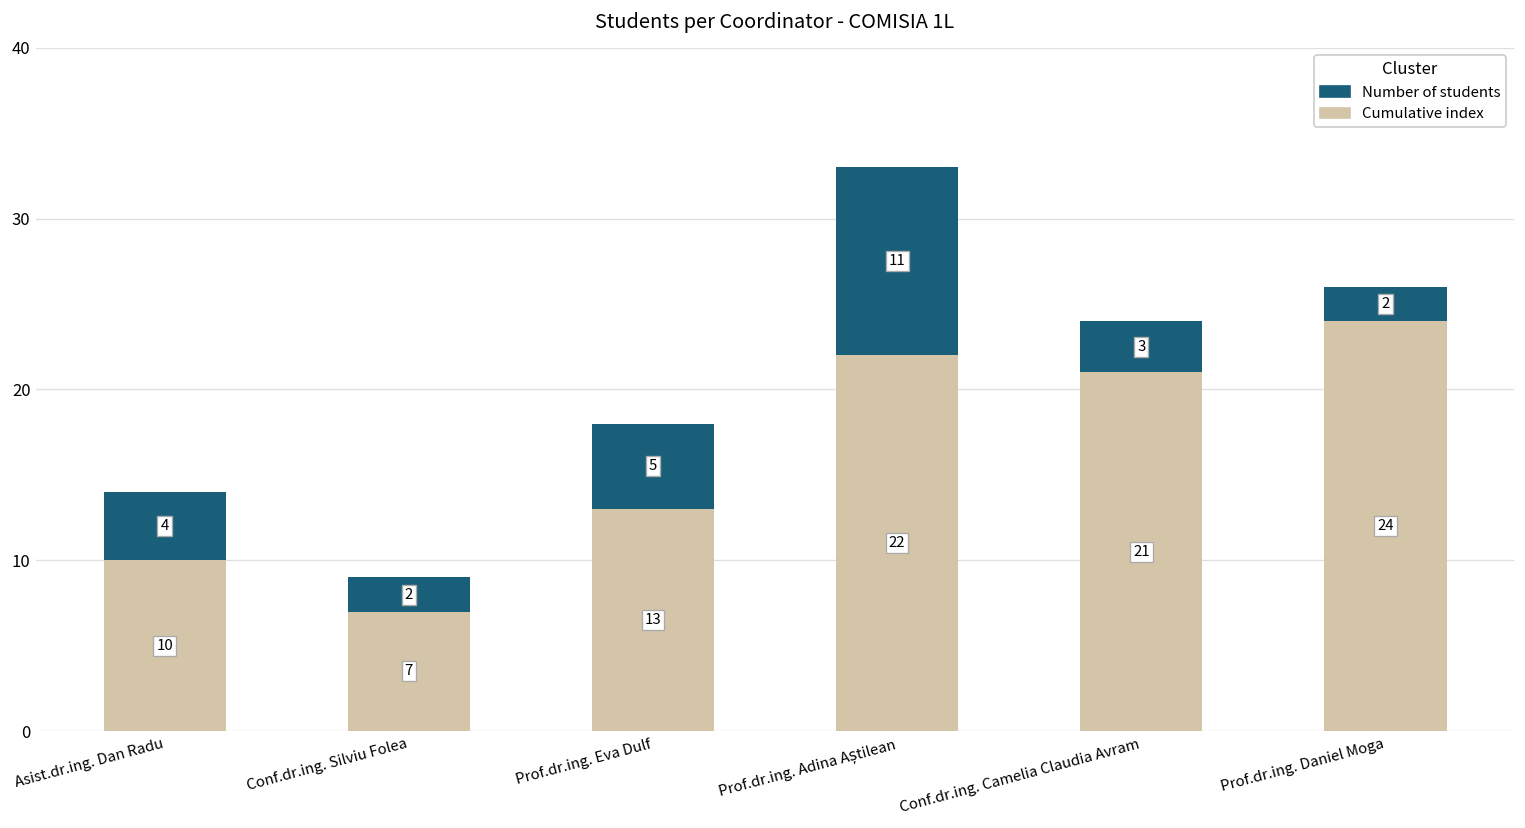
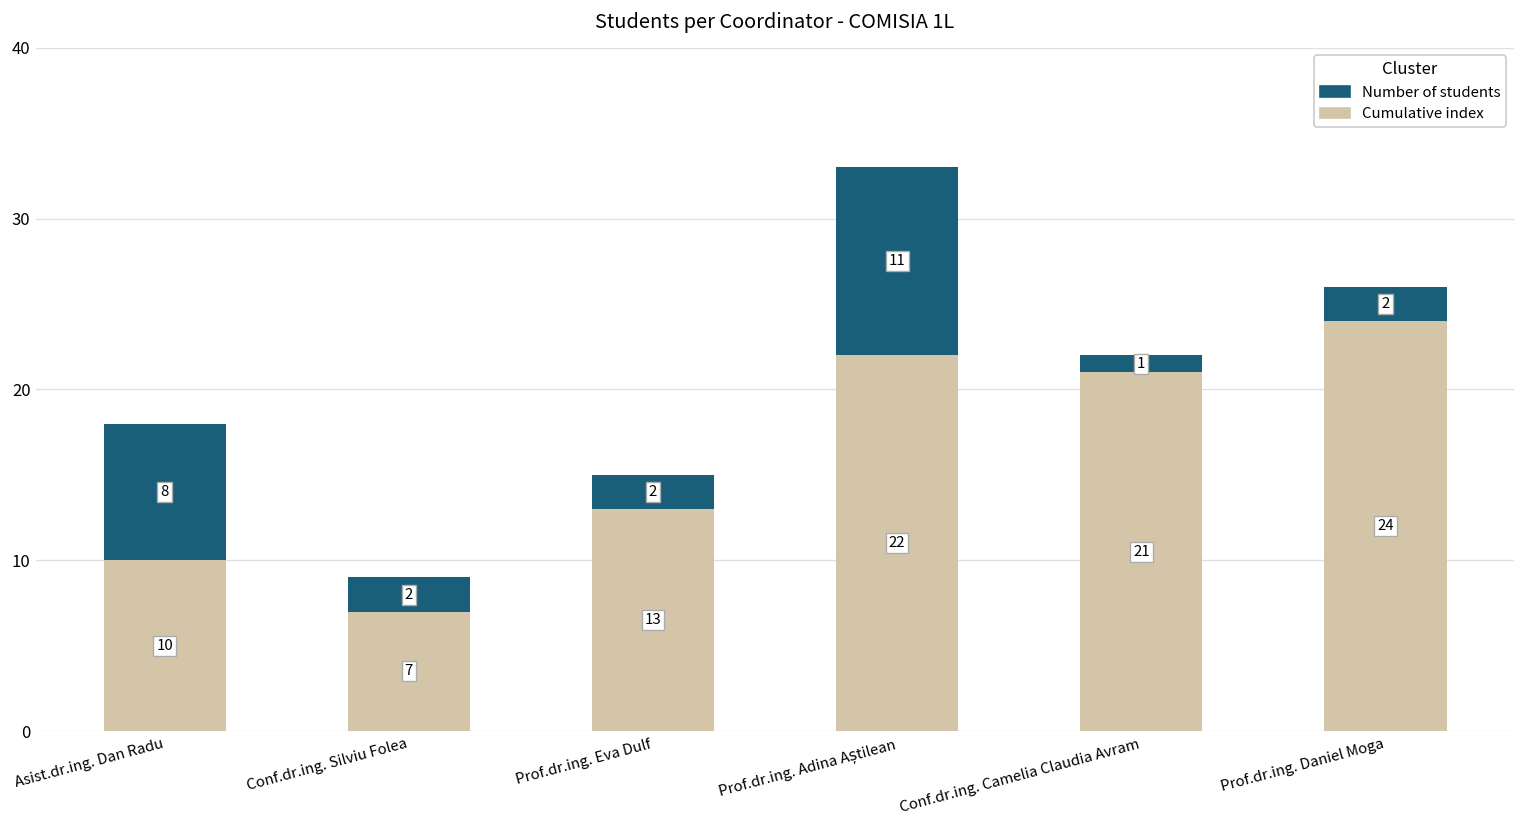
  {
    "Number of students": {
-     "Asist.dr.ing. Dan Radu": 4,
-     "Prof.dr.ing. Eva Dulf": 5,
-     "Conf.dr.ing. Camelia Claudia Avram": 3
+     "Asist.dr.ing. Dan Radu": 8,
+     "Prof.dr.ing. Eva Dulf": 2,
+     "Conf.dr.ing. Camelia Claudia Avram": 1
    }
  }
